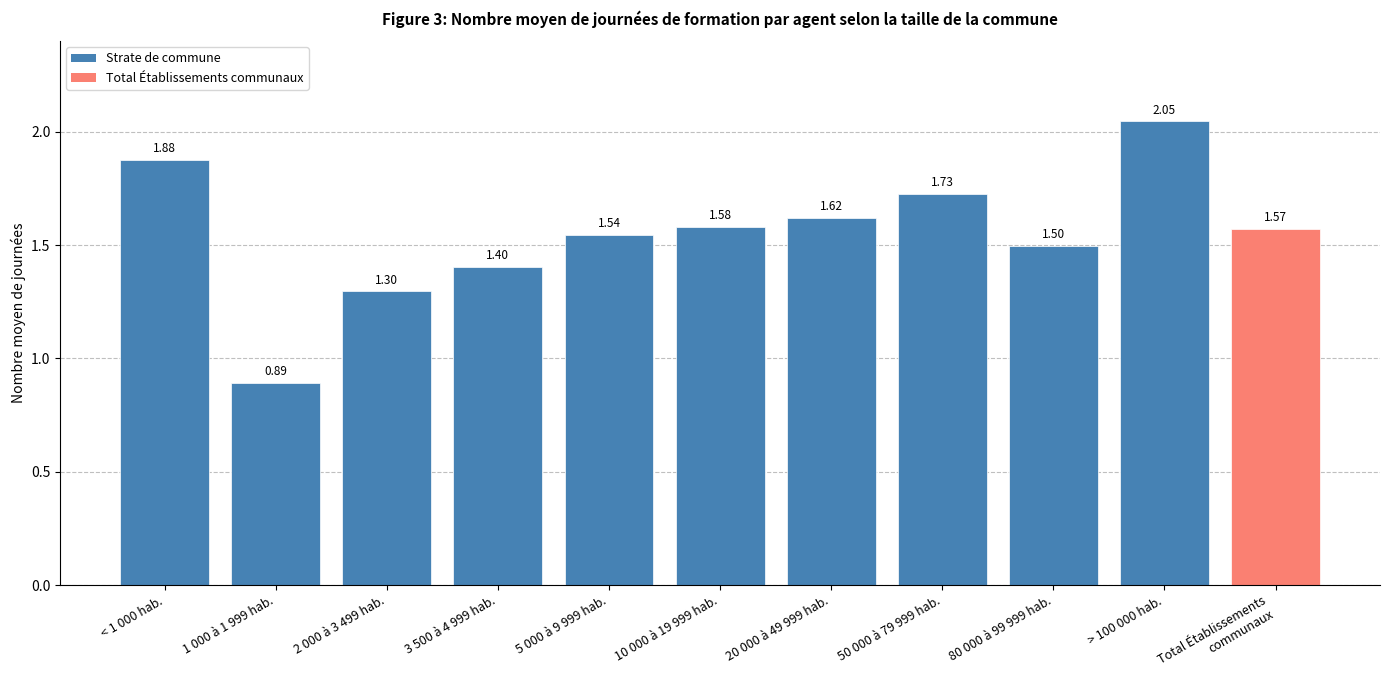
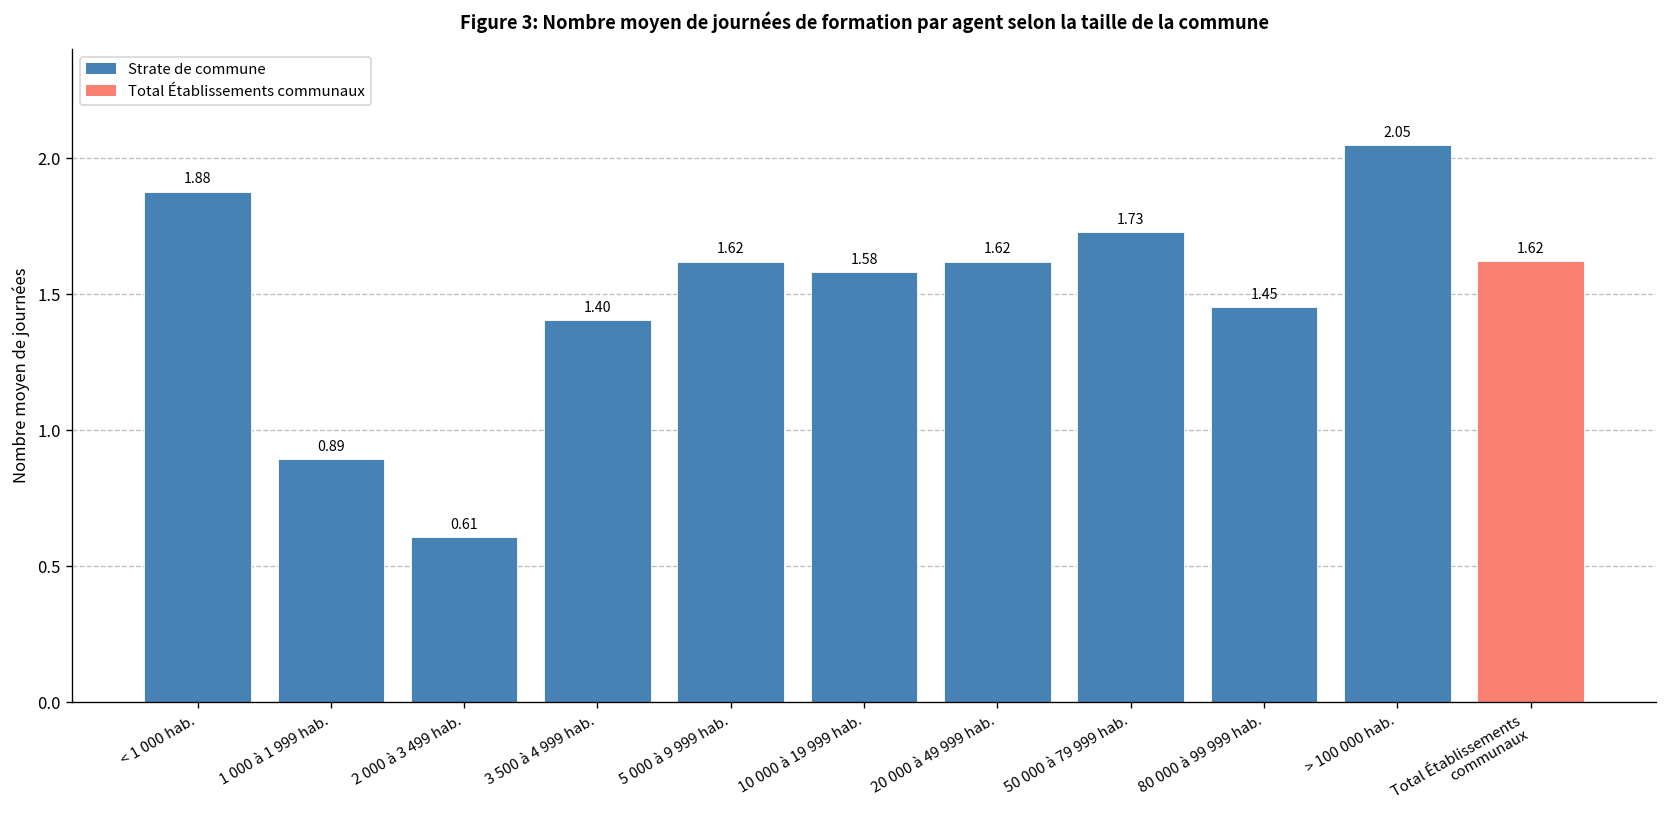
  {
    "< 1 000 hab.": 1.88,
    "1 000 à 1 999 hab.": 0.89,
-   "2 000 à 3 499 hab.": 1.30,
+   "2 000 à 3 499 hab.": 0.61,
    "3 500 à 4 999 hab.": 1.40,
-   "5 000 à 9 999 hab.": 1.54,
+   "5 000 à 9 999 hab.": 1.62,
    "10 000 à 19 999 hab.": 1.58,
    "20 000 à 49 999 hab.": 1.62,
    "50 000 à 79 999 hab.": 1.73,
-   "80 000 à 99 999 hab.": 1.50,
+   "80 000 à 99 999 hab.": 1.45,
    "> 100 000 hab.": 2.05,
-   "Total Établissements communaux": 1.57
+   "Total Établissements communaux": 1.62
  }
